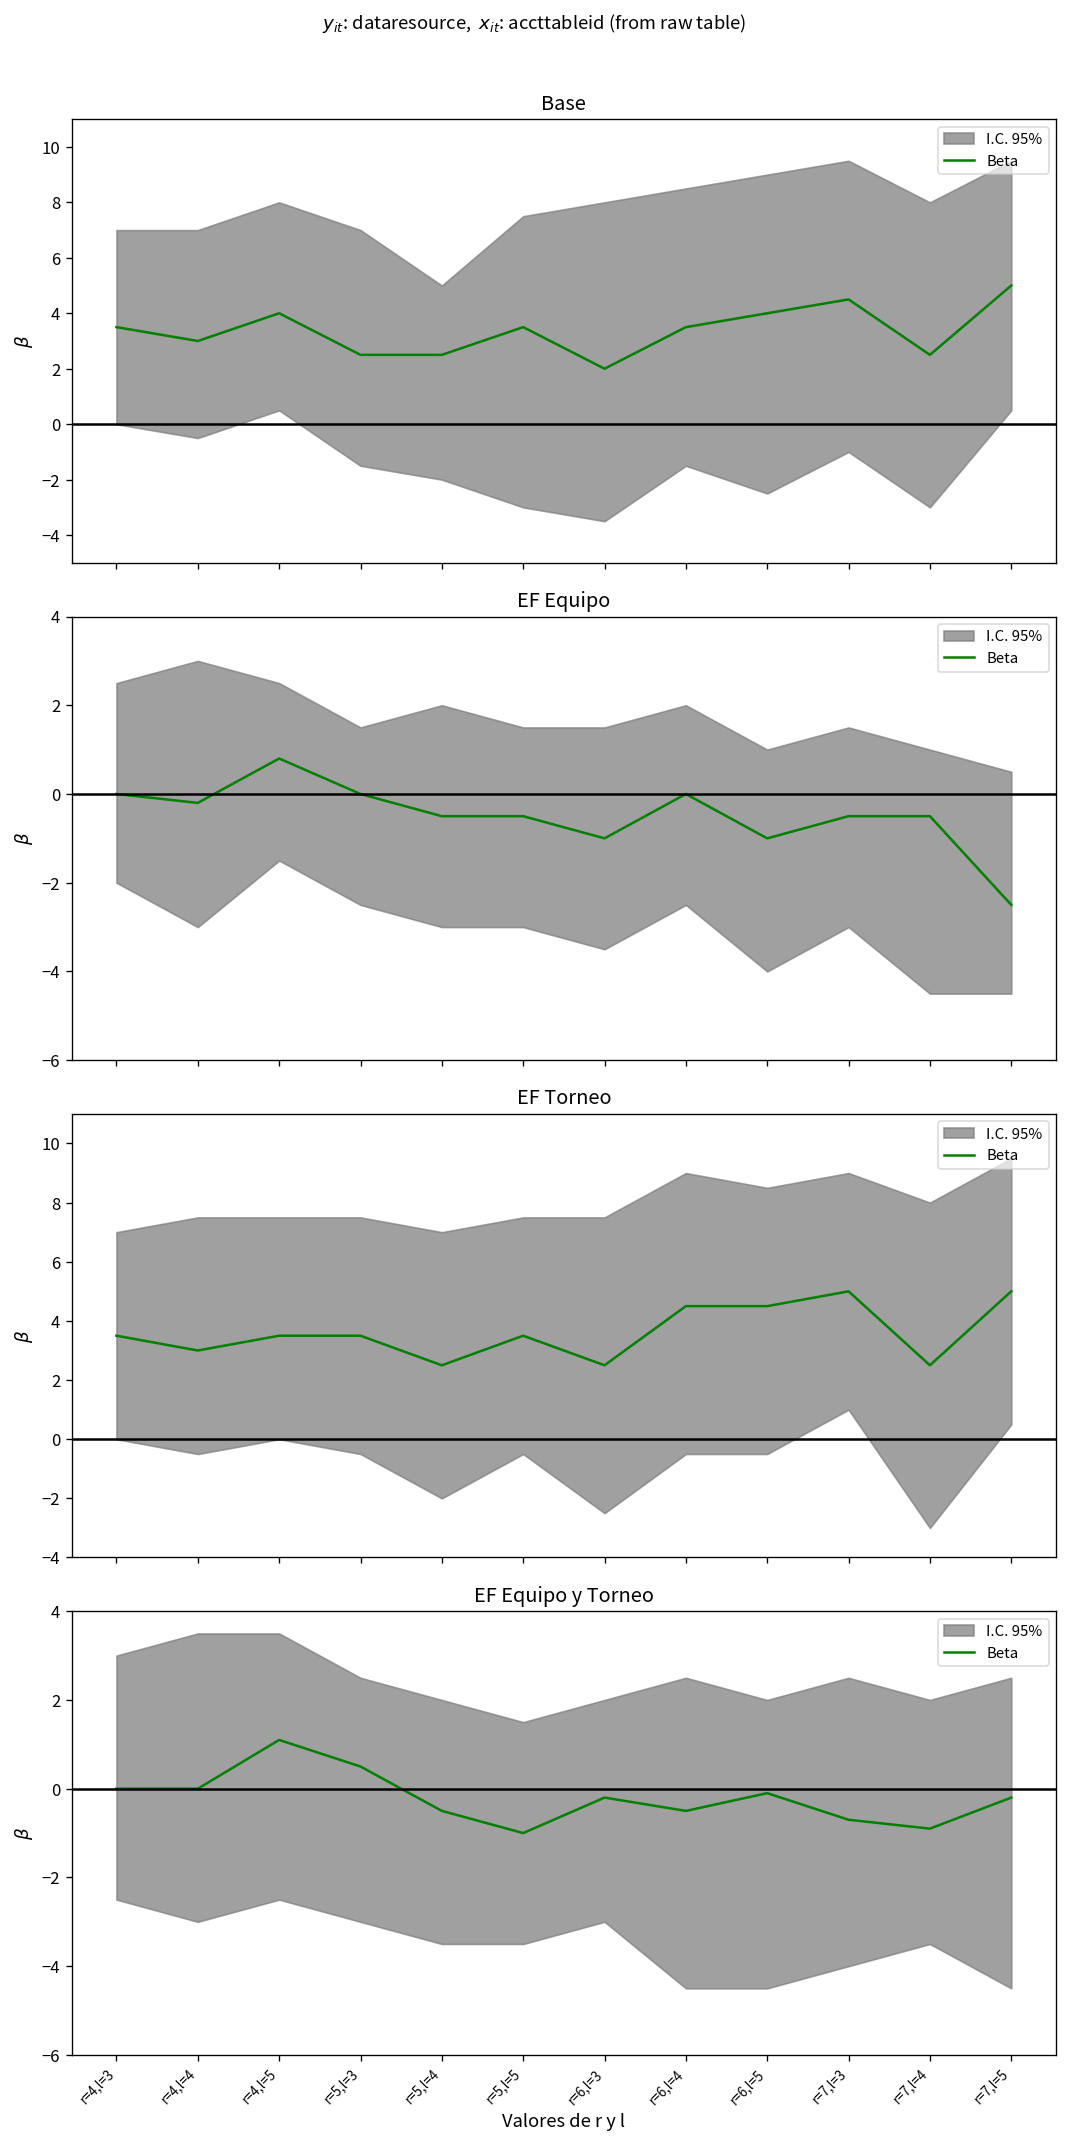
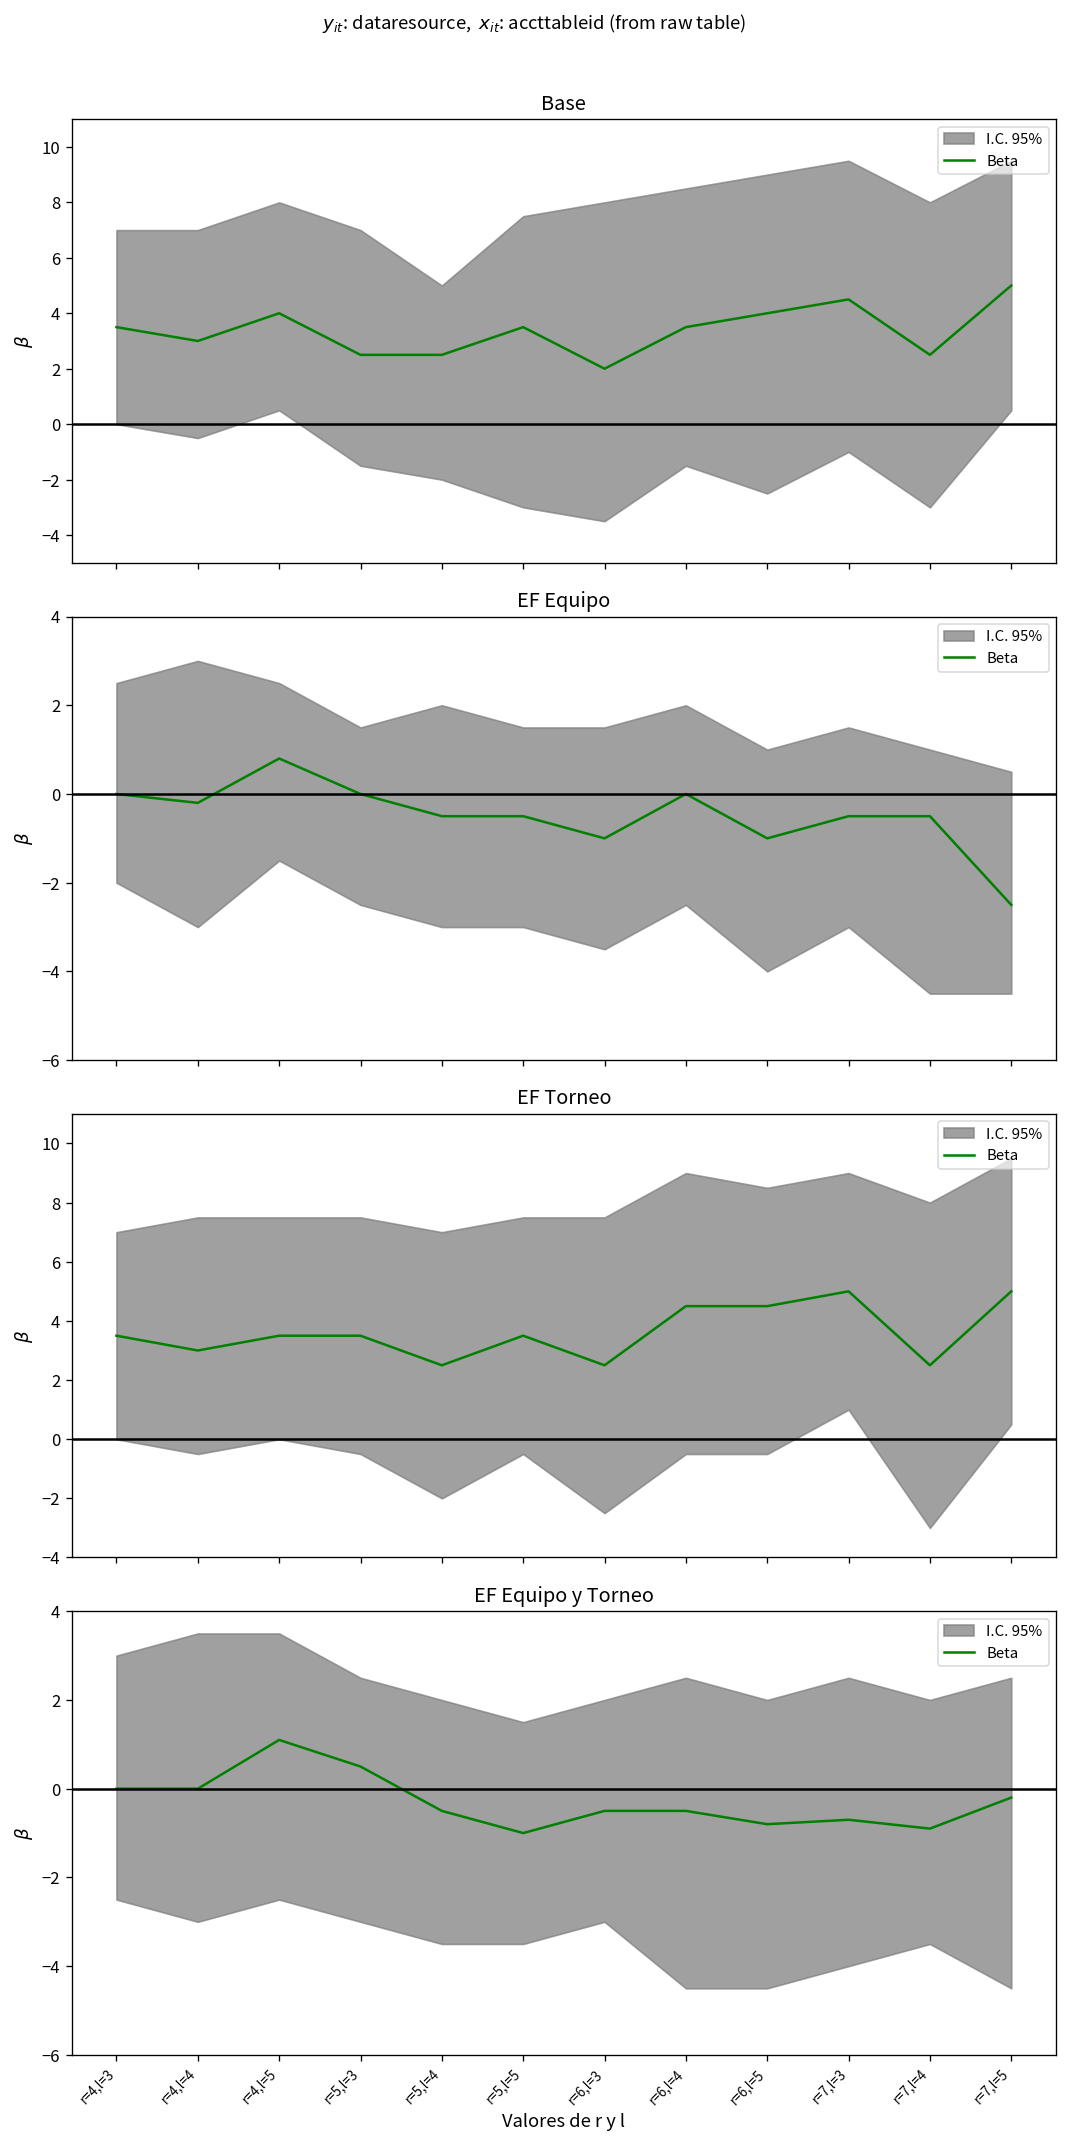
  {
    "EF Equipo y Torneo": {
      "Beta": {
        "r=4,l=3": 0.0,
        "r=4,l=4": 0.0,
        "r=4,l=5": 1.1,
        "r=5,l=3": 0.5,
        "r=5,l=4": -0.5,
        "r=5,l=5": -1.0,
-       "r=6,l=3": -0.2,
+       "r=6,l=3": -0.5,
        "r=6,l=4": -0.5,
-       "r=6,l=5": -0.1,
+       "r=6,l=5": -0.8,
        "r=7,l=3": -0.7,
        "r=7,l=4": -0.9,
        "r=7,l=5": -0.2
      }
    }
  }
